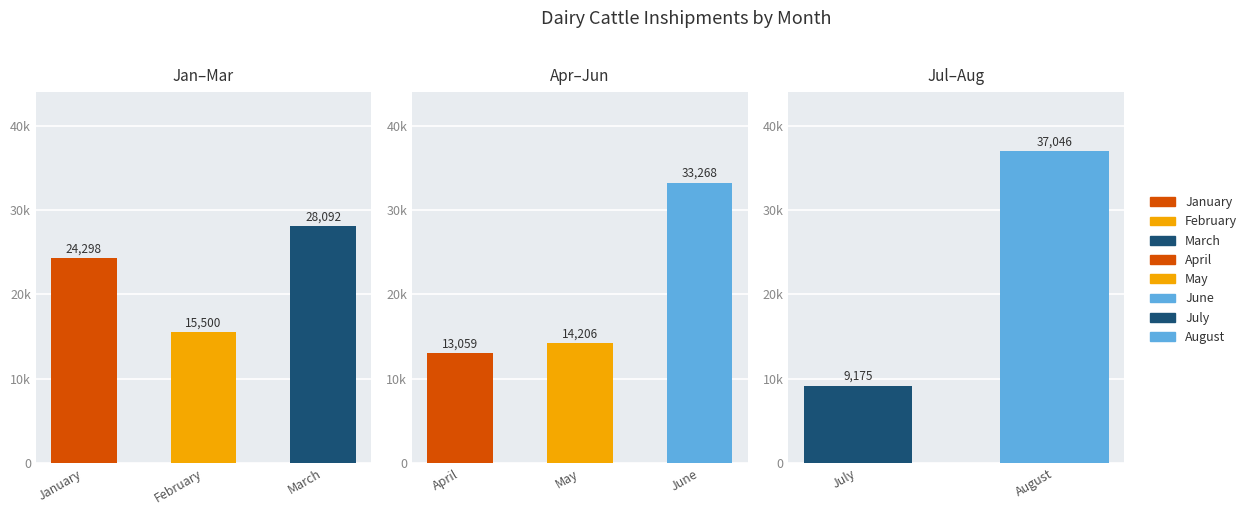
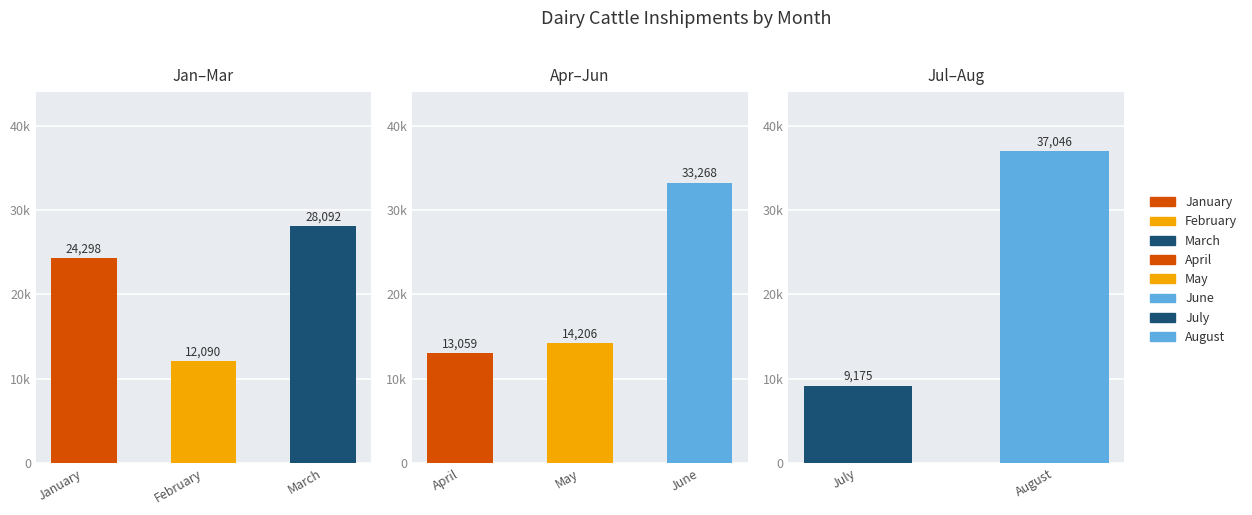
  {
    "Jan–Mar": {
      "January": "24,298",
-     "February": "15,500",
+     "February": "12,090",
      "March": "28,092"
    },
    "Apr–Jun": {
      "April": "13,059",
      "May": "14,206",
      "June": "33,268"
    },
    "Jul–Aug": {
      "July": "9,175",
      "August": "37,046"
    }
  }
